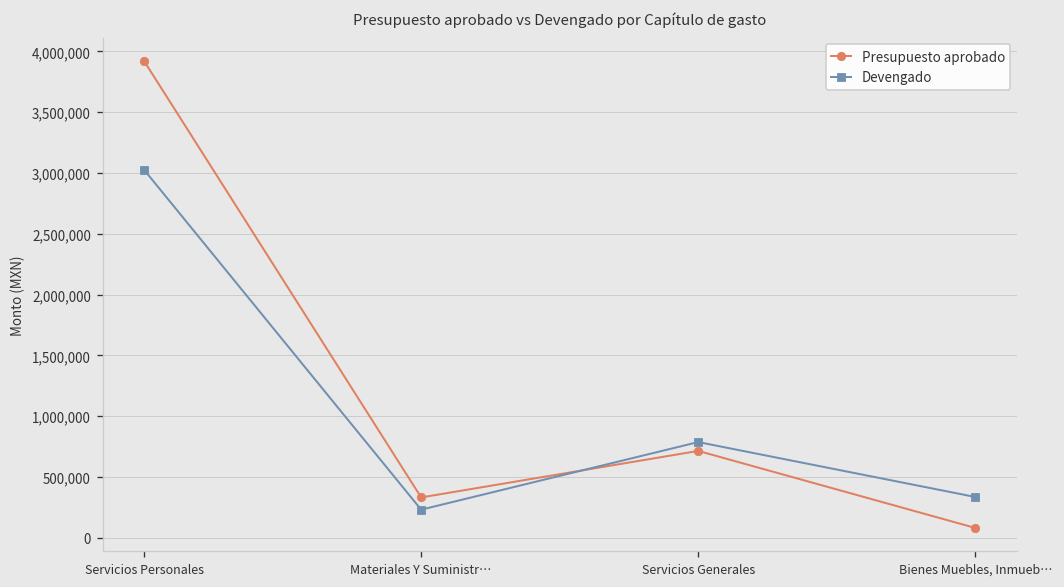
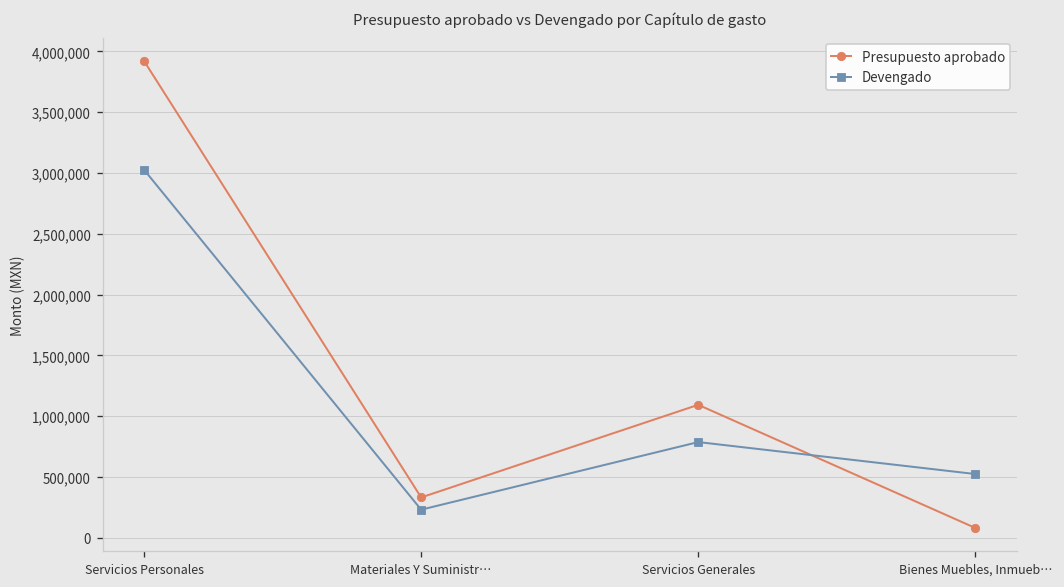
  {
    "Presupuesto aprobado": {
      "Servicios Personales": "3,920,000",
      "Materiales Y Suministr…": "330,000",
-     "Servicios Generales": "710,000",
+     "Servicios Generales": "1,090,000",
      "Bienes Muebles, Inmueb…": "80,000"
    },
    "Devengado": {
      "Servicios Personales": "3,030,000",
      "Materiales Y Suministr…": "230,000",
      "Servicios Generales": "790,000",
-     "Bienes Muebles, Inmueb…": "330,000"
+     "Bienes Muebles, Inmueb…": "520,000"
    }
  }
